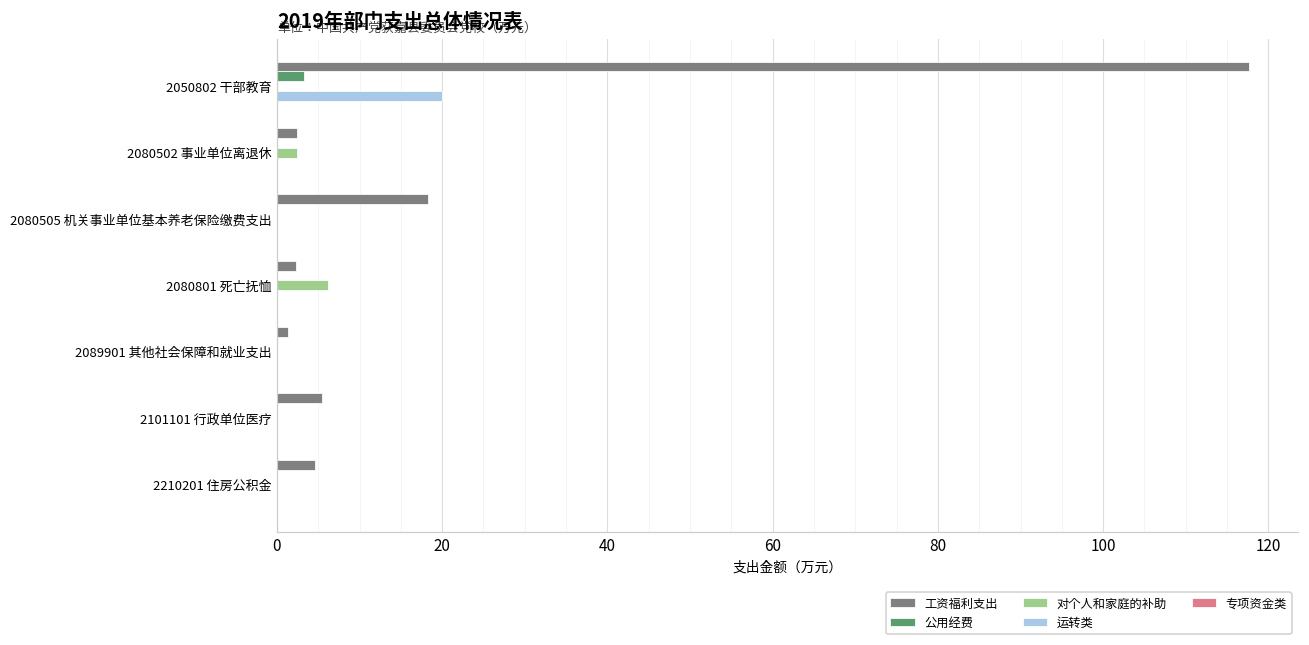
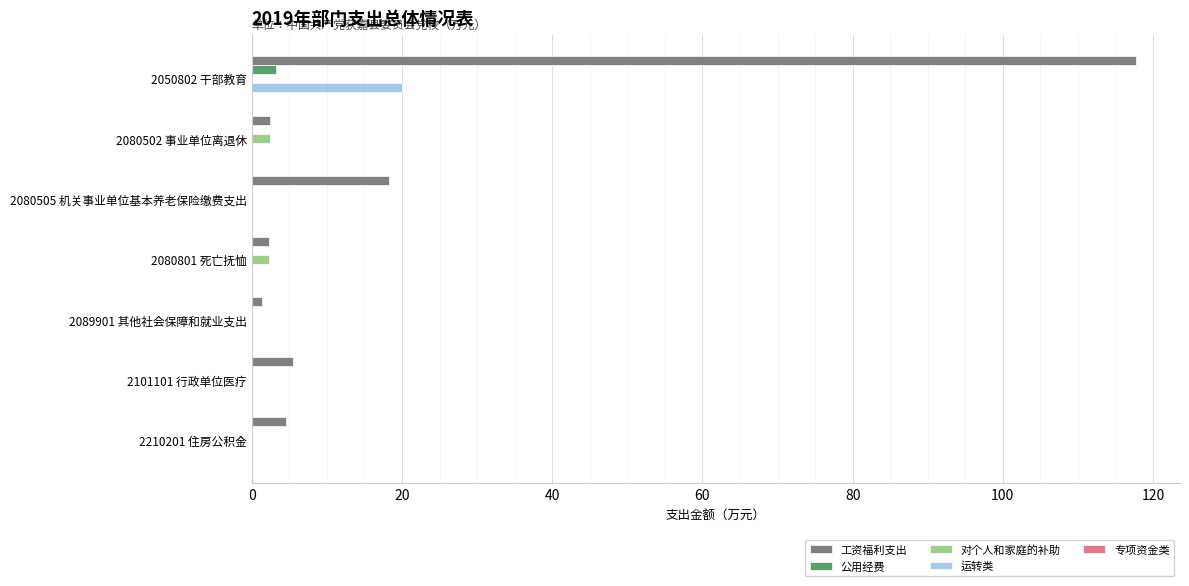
  {
    "对个人和家庭的补助": {
      "2050802 干部教育": 0,
      "2080502 事业单位离退休": 2,
      "2080505 机关事业单位基本养老保险缴费支出": 0,
-     "2080801 死亡抚恤": 6,
+     "2080801 死亡抚恤": 2,
      "2089901 其他社会保障和就业支出": 0,
      "2101101 行政单位医疗": 0,
      "2210201 住房公积金": 0
    },
    "运转类": {
      "2050802 干部教育": 20,
      "2080502 事业单位离退休": 0,
      "2080505 机关事业单位基本养老保险缴费支出": 0,
      "2080801 死亡抚恤": 0,
      "2089901 其他社会保障和就业支出": 0,
      "2101101 行政单位医疗": 0,
      "2210201 住房公积金": 0
    },
    "专项资金类": {
      "2050802 干部教育": 0,
      "2080502 事业单位离退休": 0,
      "2080505 机关事业单位基本养老保险缴费支出": 0,
      "2080801 死亡抚恤": 0,
      "2089901 其他社会保障和就业支出": 0,
      "2101101 行政单位医疗": 0,
      "2210201 住房公积金": 0
    }
  }
